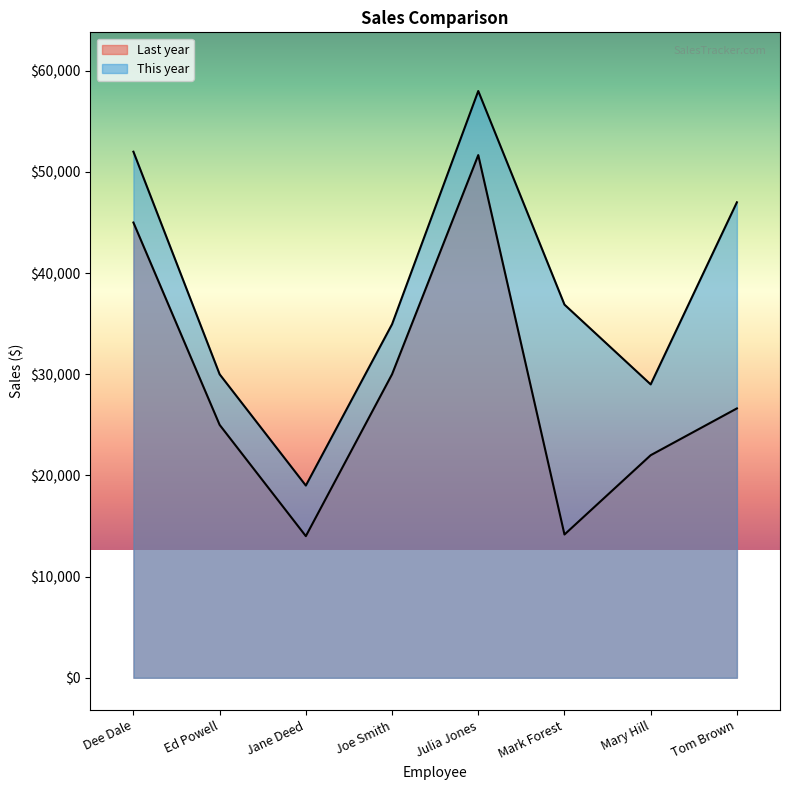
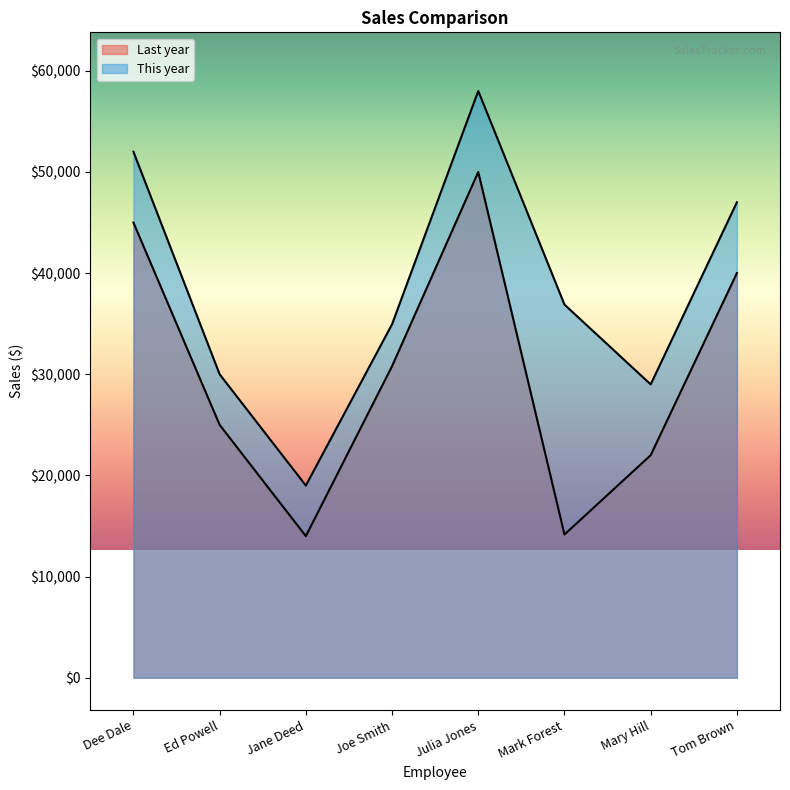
  {
    "Last year": {
      "Dee Dale": "$45,000",
      "Ed Powell": "$25,000",
      "Jane Deed": "$14,000",
-     "Joe Smith": "$30,000",
-     "Julia Jones": "$51,700",
+     "Joe Smith": "$30,800",
+     "Julia Jones": "$50,000",
      "Mark Forest": "$14,200",
      "Mary Hill": "$22,000",
-     "Tom Brown": "$26,600"
+     "Tom Brown": "$40,000"
    },
    "This year": {
      "Dee Dale": "$52,000",
      "Ed Powell": "$30,000",
      "Jane Deed": "$19,000",
      "Joe Smith": "$34,900",
      "Julia Jones": "$58,000",
      "Mark Forest": "$36,900",
      "Mary Hill": "$29,000",
      "Tom Brown": "$47,000"
    }
  }
